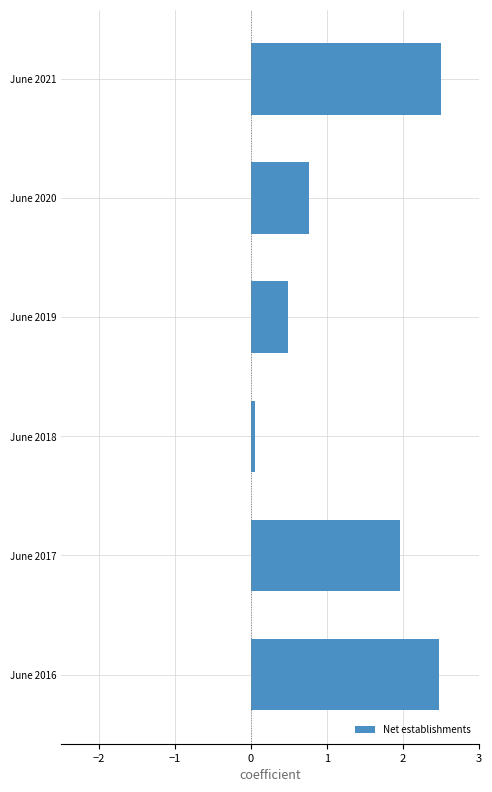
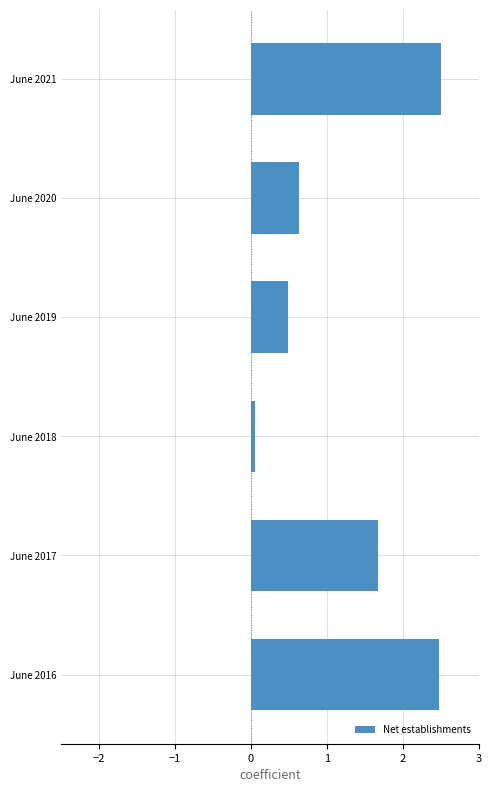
  {
    "June 2021": 2.5,
-   "June 2020": 0.8,
+   "June 2020": 0.6,
    "June 2019": 0.5,
    "June 2018": 0.0,
-   "June 2017": 2.0,
+   "June 2017": 1.7,
    "June 2016": 2.5
  }
